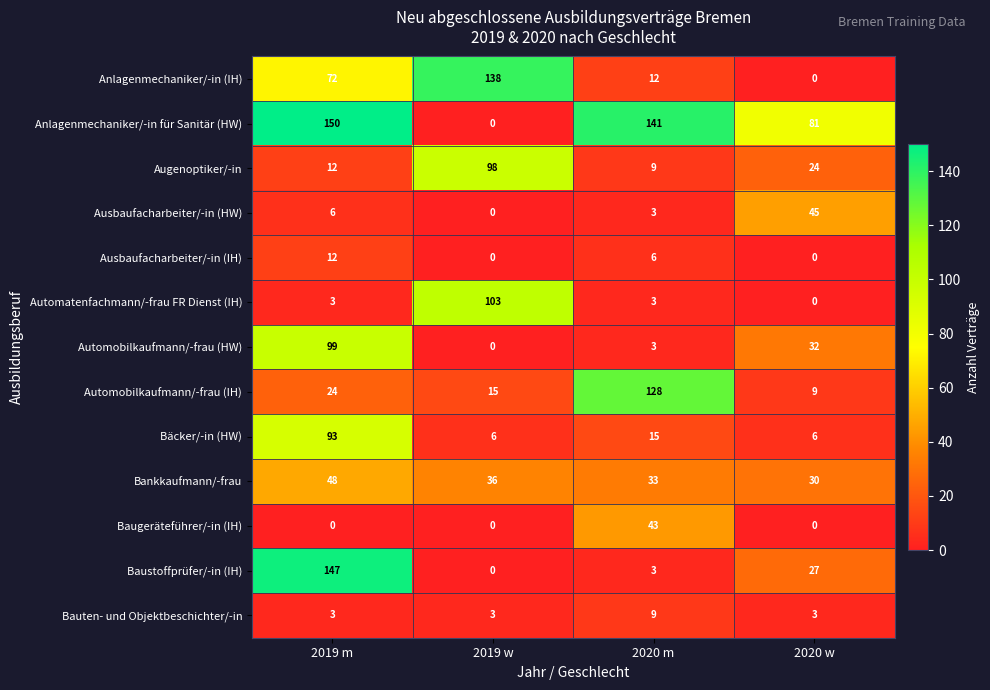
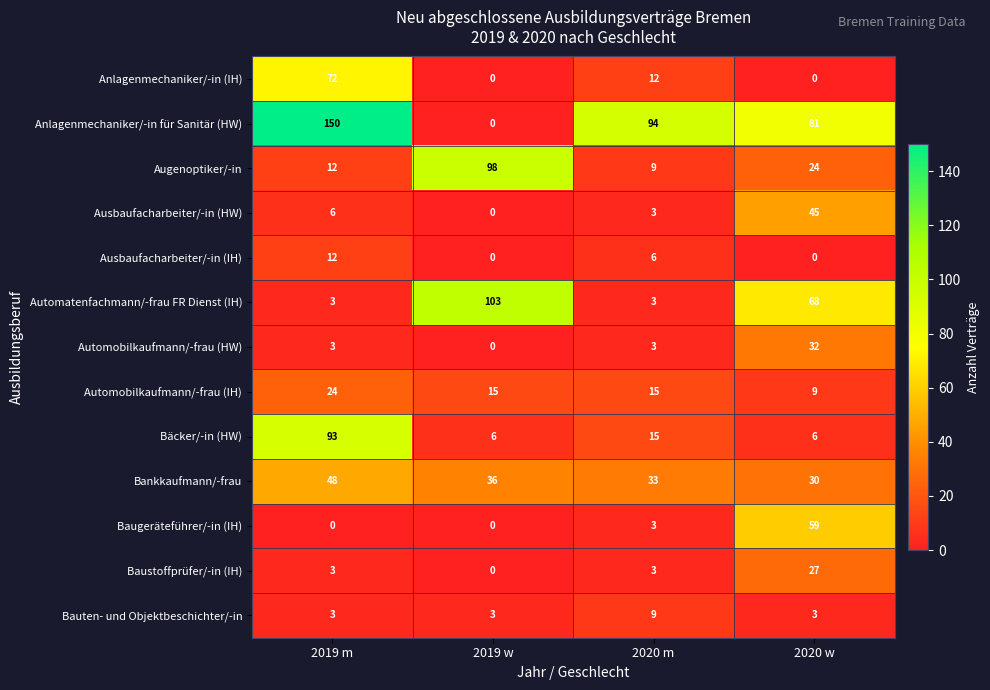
  {
    "Anlagenmechaniker/-in (IH)": {
      "2019 m": 72,
-     "2019 w": 138,
+     "2019 w": 0,
      "2020 m": 12,
      "2020 w": 0
    },
    "Anlagenmechaniker/-in für Sanitär (HW)": {
      "2019 m": 150,
      "2019 w": 0,
-     "2020 m": 141,
+     "2020 m": 94,
      "2020 w": 81
    },
    "Augenoptiker/-in": {
      "2019 m": 12,
      "2019 w": 98,
      "2020 m": 9,
      "2020 w": 24
    },
    "Ausbaufacharbeiter/-in (HW)": {
      "2019 m": 6,
      "2019 w": 0,
      "2020 m": 3,
      "2020 w": 45
    },
    "Ausbaufacharbeiter/-in (IH)": {
      "2019 m": 12,
      "2019 w": 0,
      "2020 m": 6,
      "2020 w": 0
    },
    "Automatenfachmann/-frau FR Dienst (IH)": {
      "2019 m": 3,
      "2019 w": 103,
      "2020 m": 3,
-     "2020 w": 0
+     "2020 w": 68
    },
    "Automobilkaufmann/-frau (HW)": {
-     "2019 m": 99,
+     "2019 m": 3,
      "2019 w": 0,
      "2020 m": 3,
      "2020 w": 32
    },
    "Automobilkaufmann/-frau (IH)": {
      "2019 m": 24,
      "2019 w": 15,
-     "2020 m": 128,
+     "2020 m": 15,
      "2020 w": 9
    },
    "Bäcker/-in (HW)": {
      "2019 m": 93,
      "2019 w": 6,
      "2020 m": 15,
      "2020 w": 6
    },
    "Bankkaufmann/-frau": {
      "2019 m": 48,
      "2019 w": 36,
      "2020 m": 33,
      "2020 w": 30
    },
    "Baugeräteführer/-in (IH)": {
      "2019 m": 0,
      "2019 w": 0,
-     "2020 m": 43,
-     "2020 w": 0
+     "2020 m": 3,
+     "2020 w": 59
    },
    "Baustoffprüfer/-in (IH)": {
-     "2019 m": 147,
+     "2019 m": 3,
      "2019 w": 0,
      "2020 m": 3,
      "2020 w": 27
    },
    "Bauten- und Objektbeschichter/-in": {
      "2019 m": 3,
      "2019 w": 3,
      "2020 m": 9,
      "2020 w": 3
    }
  }
